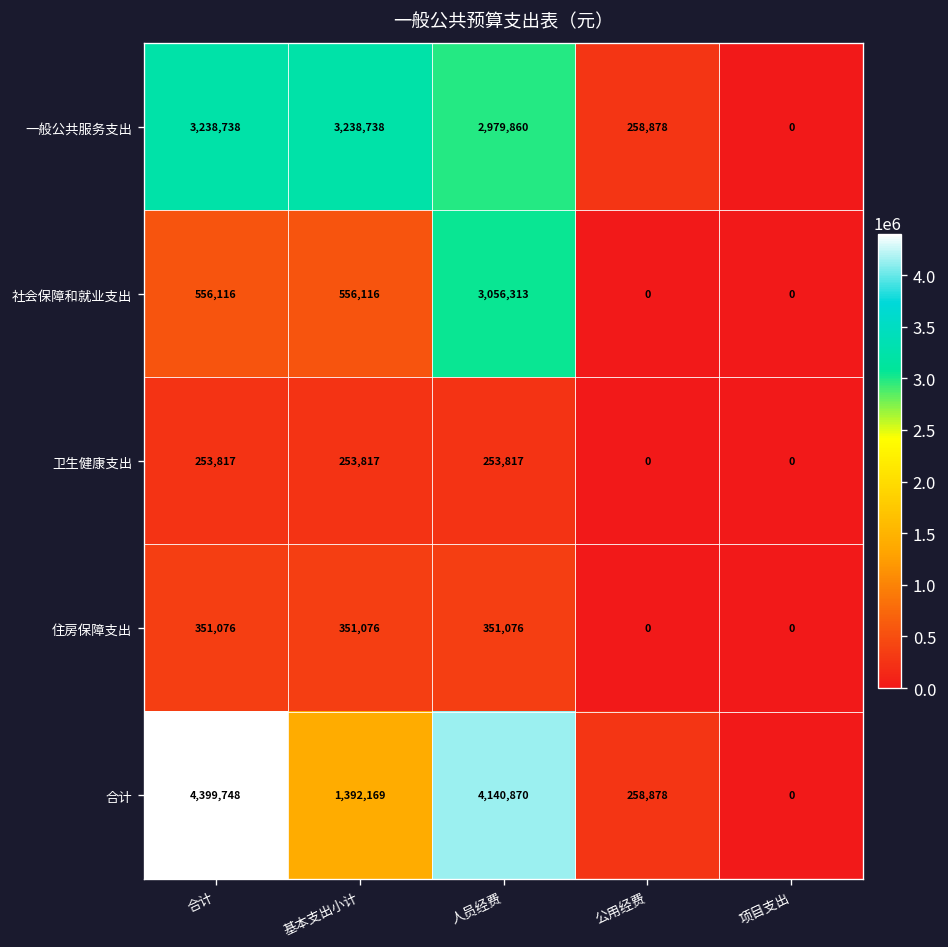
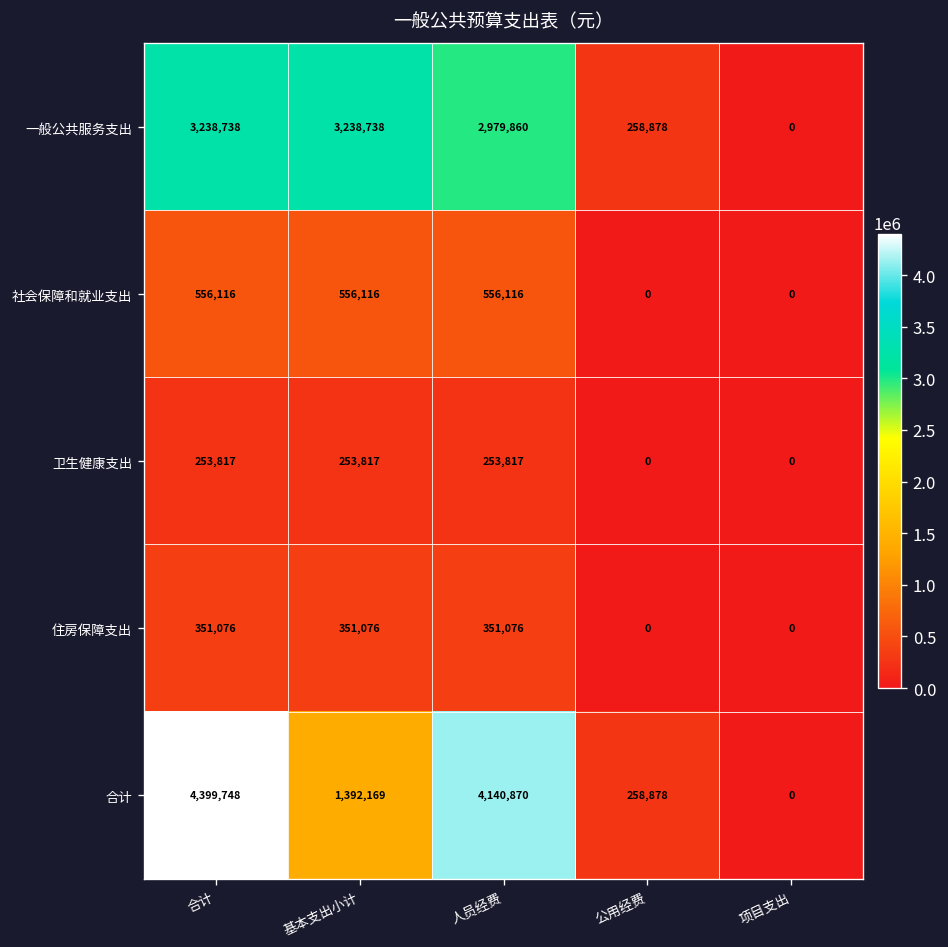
  {
    "一般公共服务支出": {
      "合计": "3,238,738",
      "基本支出小计": "3,238,738",
      "人员经费": "2,979,860",
      "公用经费": "258,878",
      "项目支出": "0"
    },
    "社会保障和就业支出": {
      "合计": "556,116",
      "基本支出小计": "556,116",
-     "人员经费": "3,056,313",
+     "人员经费": "556,116",
      "公用经费": "0",
      "项目支出": "0"
    },
    "卫生健康支出": {
      "合计": "253,817",
      "基本支出小计": "253,817",
      "人员经费": "253,817",
      "公用经费": "0",
      "项目支出": "0"
    },
    "住房保障支出": {
      "合计": "351,076",
      "基本支出小计": "351,076",
      "人员经费": "351,076",
      "公用经费": "0",
      "项目支出": "0"
    },
    "合计": {
      "合计": "4,399,748",
      "基本支出小计": "1,392,169",
      "人员经费": "4,140,870",
      "公用经费": "258,878",
      "项目支出": "0"
    }
  }
